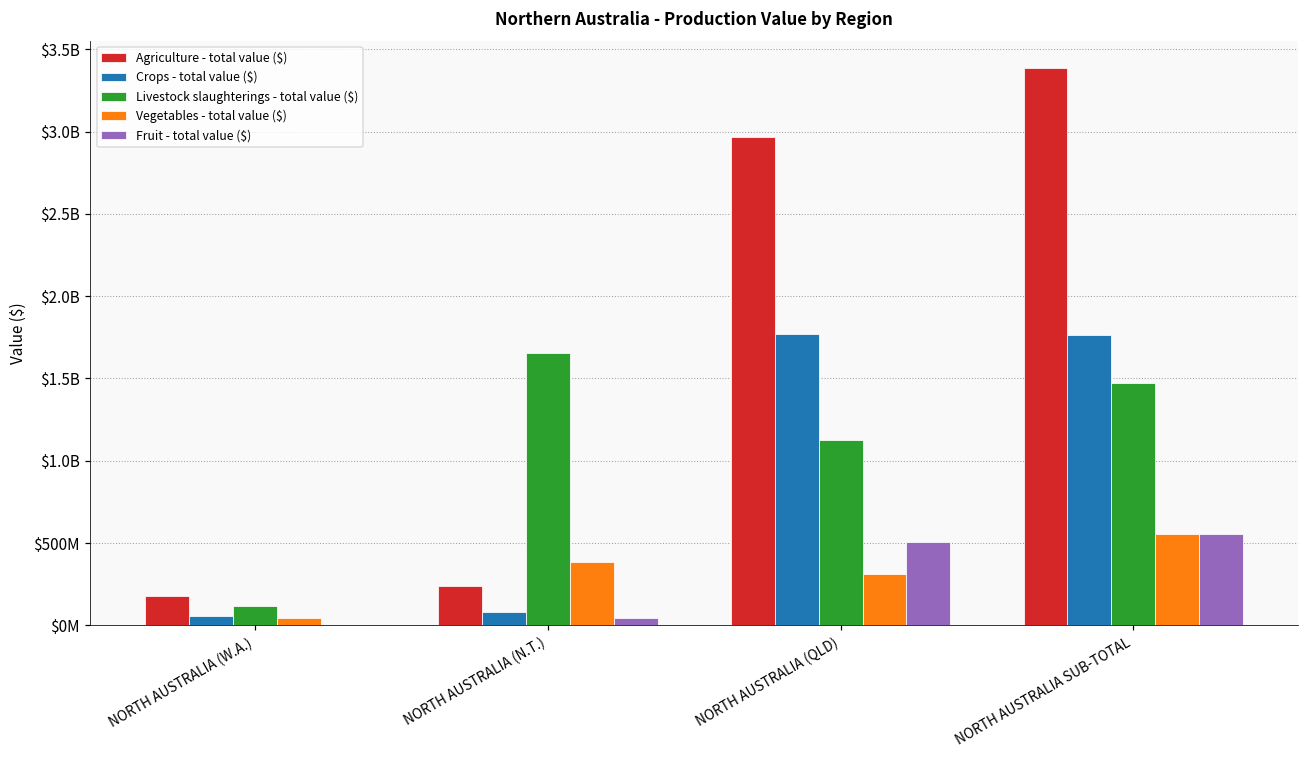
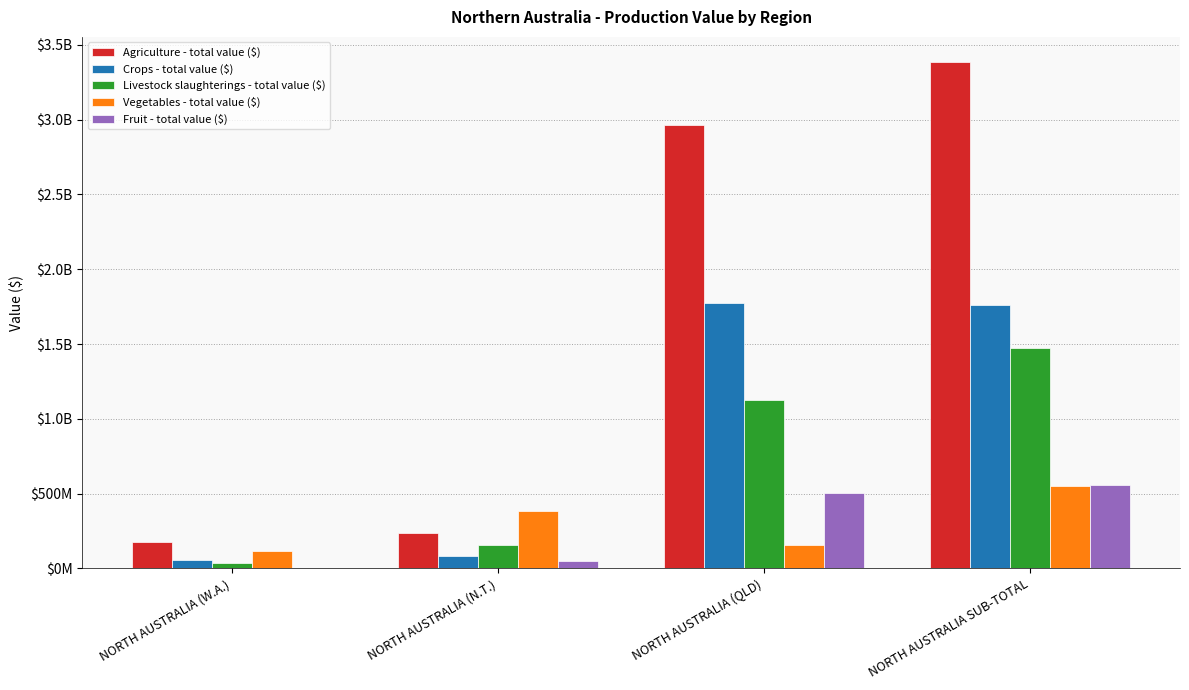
  {
    "Agriculture - total value ($)": {
      "NORTH AUSTRALIA (W.A.)": "$180000000",
      "NORTH AUSTRALIA (N.T.)": "$240000000",
      "NORTH AUSTRALIA (QLD)": "$2970000000",
      "NORTH AUSTRALIA SUB-TOTAL": "$3380000000"
    },
    "Crops - total value ($)": {
      "NORTH AUSTRALIA (W.A.)": "$60000000",
      "NORTH AUSTRALIA (N.T.)": "$80000000",
      "NORTH AUSTRALIA (QLD)": "$1770000000",
      "NORTH AUSTRALIA SUB-TOTAL": "$1760000000"
    },
    "Livestock slaughterings - total value ($)": {
-     "NORTH AUSTRALIA (W.A.)": "$120000000",
-     "NORTH AUSTRALIA (N.T.)": "$1650000000",
+     "NORTH AUSTRALIA (W.A.)": "$30000000",
+     "NORTH AUSTRALIA (N.T.)": "$160000000",
      "NORTH AUSTRALIA (QLD)": "$1130000000",
      "NORTH AUSTRALIA SUB-TOTAL": "$1470000000"
    },
    "Vegetables - total value ($)": {
-     "NORTH AUSTRALIA (W.A.)": "$40000000",
+     "NORTH AUSTRALIA (W.A.)": "$120000000",
      "NORTH AUSTRALIA (N.T.)": "$390000000",
-     "NORTH AUSTRALIA (QLD)": "$310000000",
+     "NORTH AUSTRALIA (QLD)": "$160000000",
      "NORTH AUSTRALIA SUB-TOTAL": "$550000000"
    },
    "Fruit - total value ($)": {
      "NORTH AUSTRALIA (N.T.)": "$50000000",
      "NORTH AUSTRALIA (QLD)": "$510000000",
      "NORTH AUSTRALIA SUB-TOTAL": "$560000000"
    }
  }
